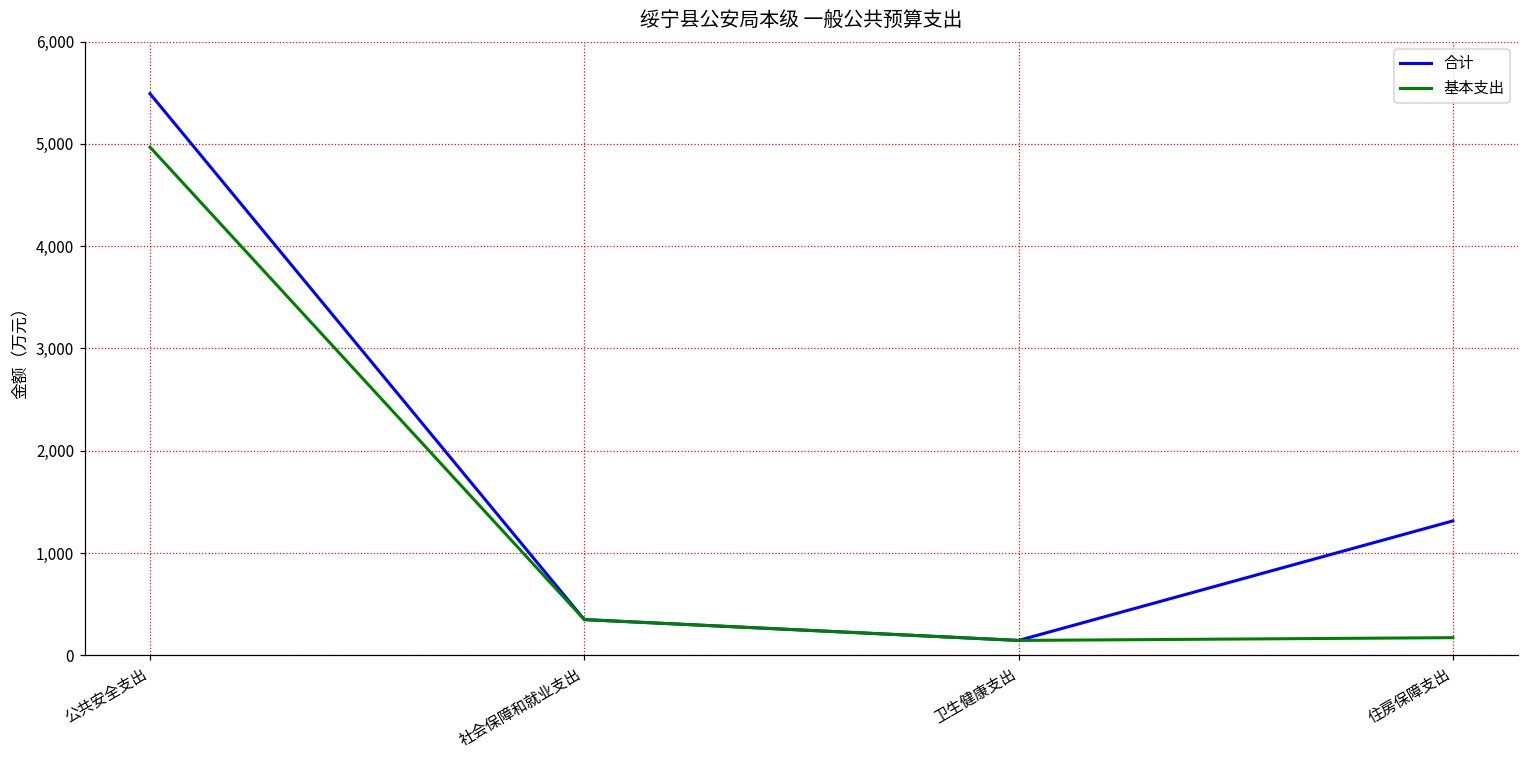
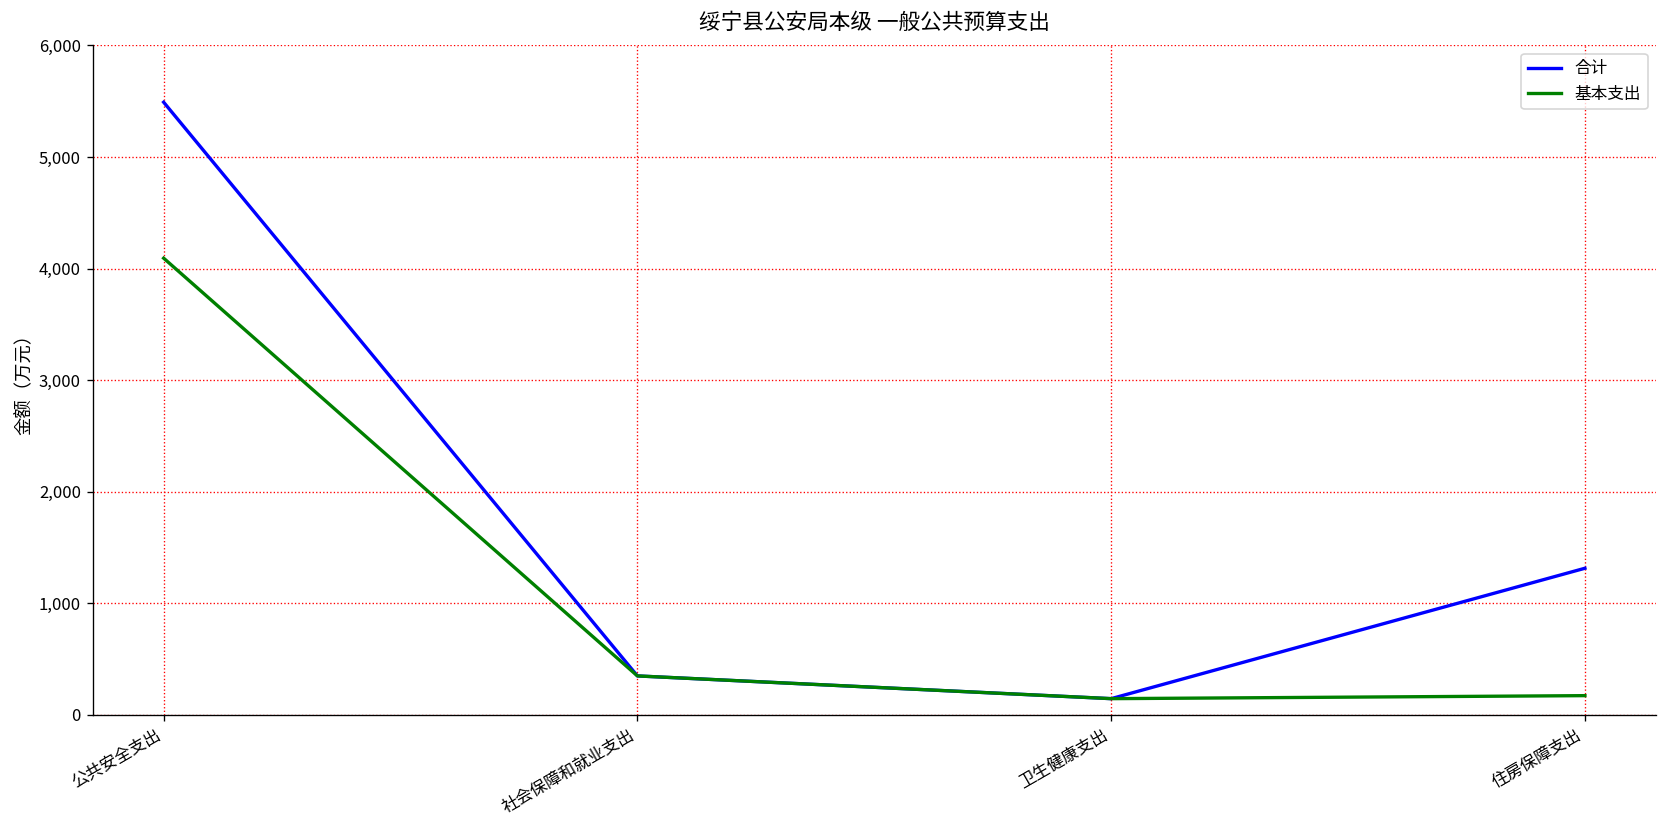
  {
    "合计": {
      "公共安全支出": "5,500",
      "住房保障支出": "1,300"
    },
    "基本支出": {
-     "公共安全支出": "5,000",
+     "公共安全支出": "4,100",
      "住房保障支出": "200"
    }
  }
